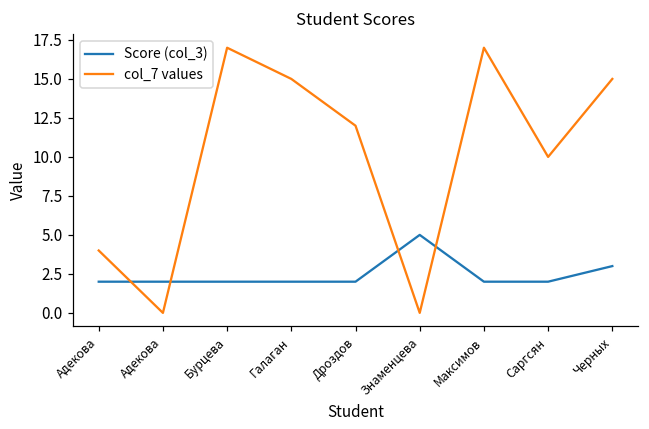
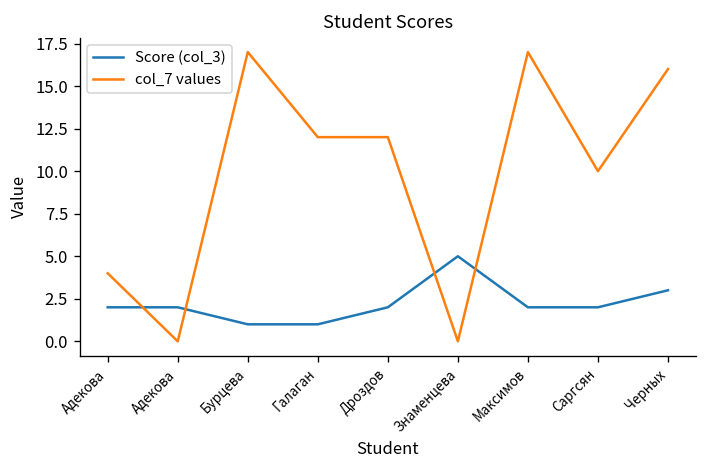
  {
    "Score (col_3)": {
-     "Бурцева": 2,
-     "Галаган": 2,
+     "Бурцева": 1,
+     "Галаган": 1,
      "Дроздов": 2,
      "Знаменцева": 5,
      "Максимов": 2,
      "Саргсян": 2,
      "Черных": 3
    },
    "col_7 values": {
      "Бурцева": 17,
-     "Галаган": 15,
+     "Галаган": 12,
      "Дроздов": 12,
      "Знаменцева": 0,
      "Максимов": 17,
      "Саргсян": 10,
-     "Черных": 15
+     "Черных": 16
    }
  }
